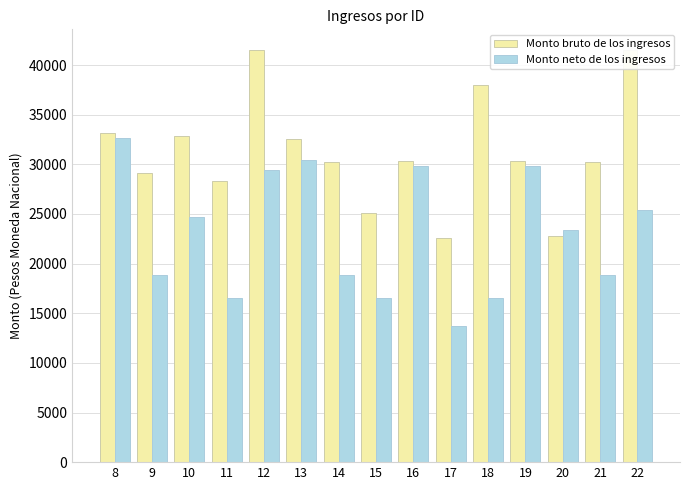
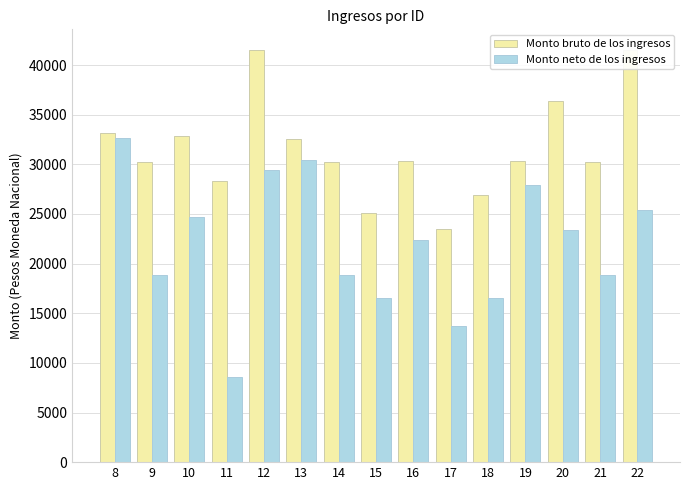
  {
    "Monto bruto de los ingresos": {
      "8": 33000,
-     "9": 29000,
+     "9": 30000,
      "10": 33000,
      "11": 28000,
      "12": 42000,
      "13": 33000,
      "14": 30000,
      "15": 25000,
      "16": 30000,
-     "17": 22600,
-     "18": 38000,
+     "17": 23500,
+     "18": 27000,
      "19": 30000,
-     "20": 23000,
+     "20": 36000,
      "21": 30000
    },
    "Monto neto de los ingresos": {
      "8": 33000,
      "9": 19000,
      "10": 25000,
-     "11": 17000,
+     "11": 9000,
      "12": 29000,
      "13": 30000,
      "14": 19000,
      "15": 17000,
-     "16": 30000,
+     "16": 22000,
      "17": 14000,
      "18": 17000,
-     "19": 30000,
+     "19": 28000,
      "20": 23000,
      "21": 19000,
      "22": 25000
    }
  }
